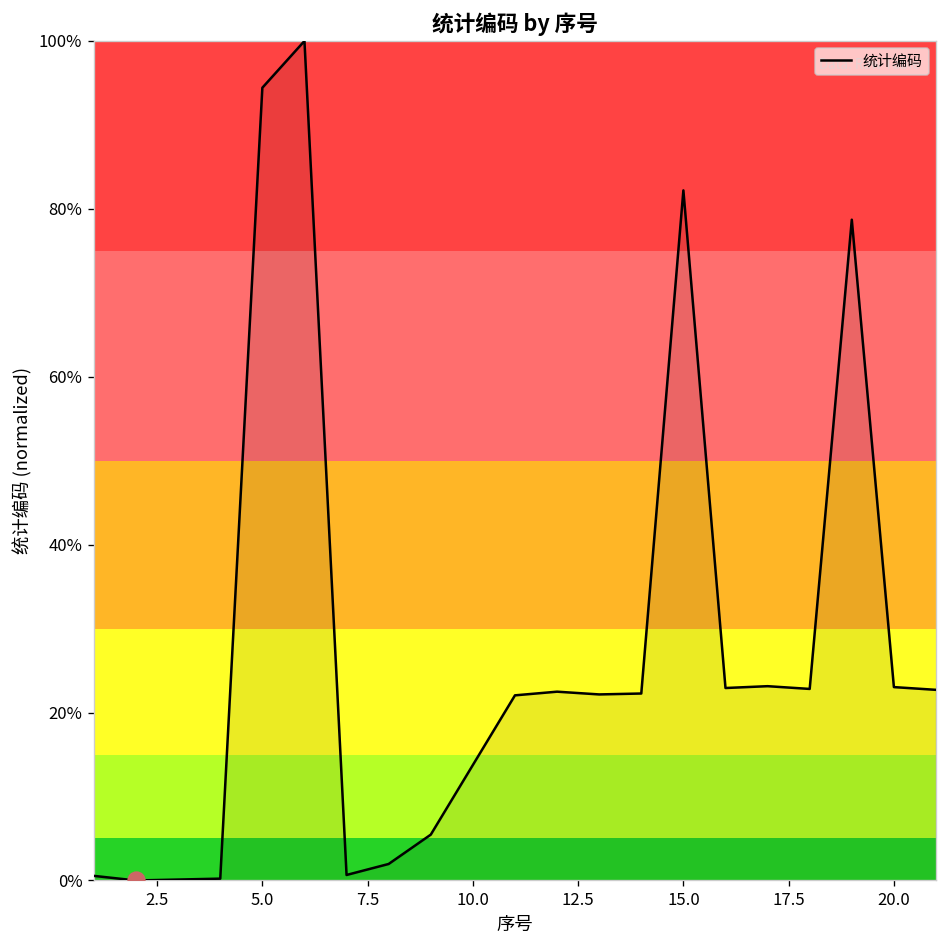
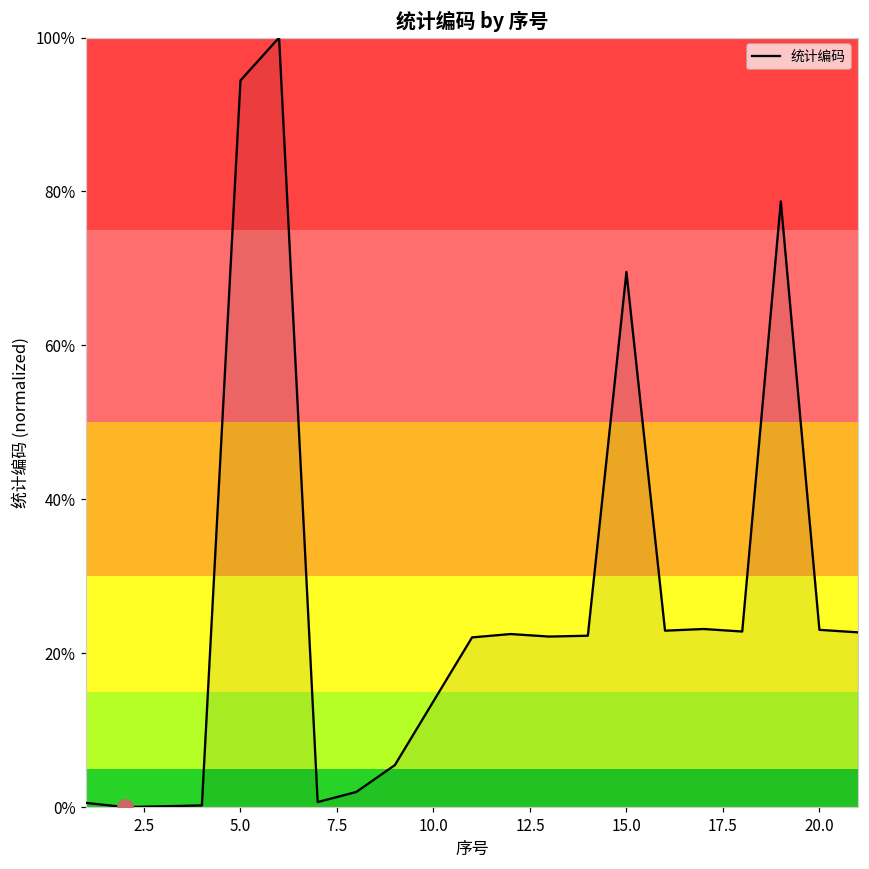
  {
    "统计编码": {
      "5.0": "94%",
-     "15.0": "82%",
+     "15.0": "70%",
      "20.0": "23%"
    }
  }
